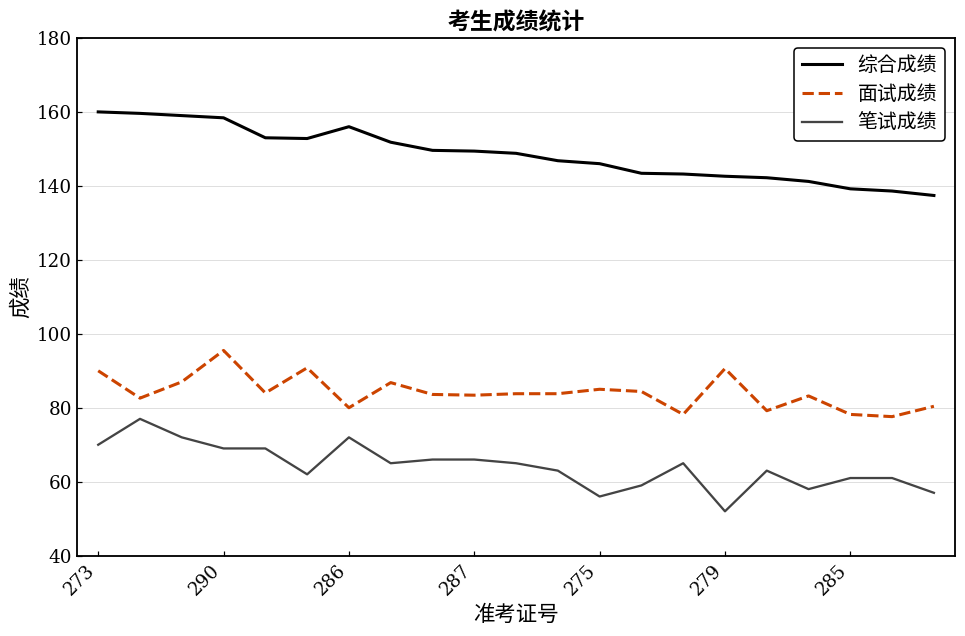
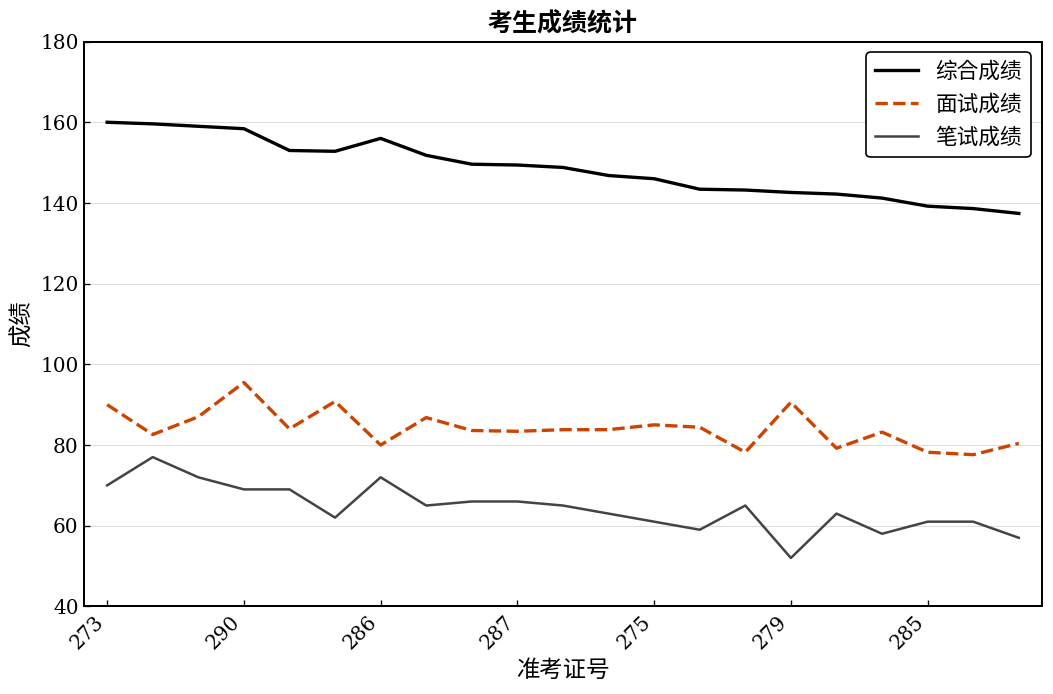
  {
    "综合成绩": {
      "273": 160,
      "290": 158,
      "286": 156,
      "287": 149,
      "275": 146,
      "279": 143,
      "285": 139
    },
    "面试成绩": {
      "273": 90,
      "290": 96,
      "286": 80,
      "287": 83,
      "275": 85,
      "279": 91,
      "285": 78
    },
    "笔试成绩": {
      "273": 70,
      "290": 69,
      "286": 72,
      "287": 66,
-     "275": 56,
+     "275": 61,
      "279": 52,
      "285": 61
    }
  }
